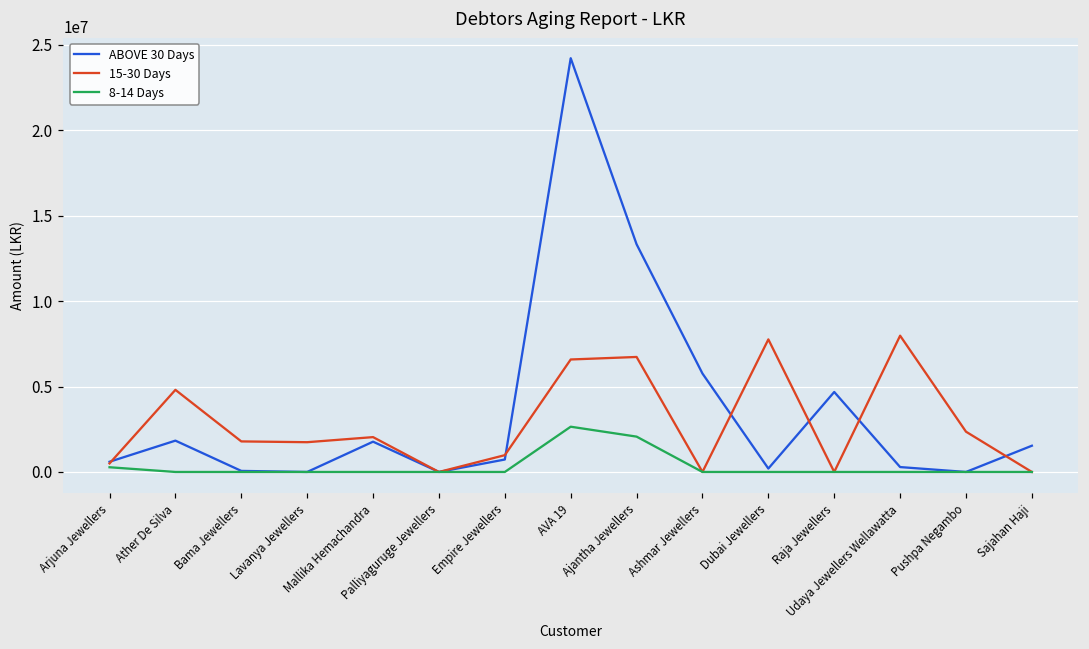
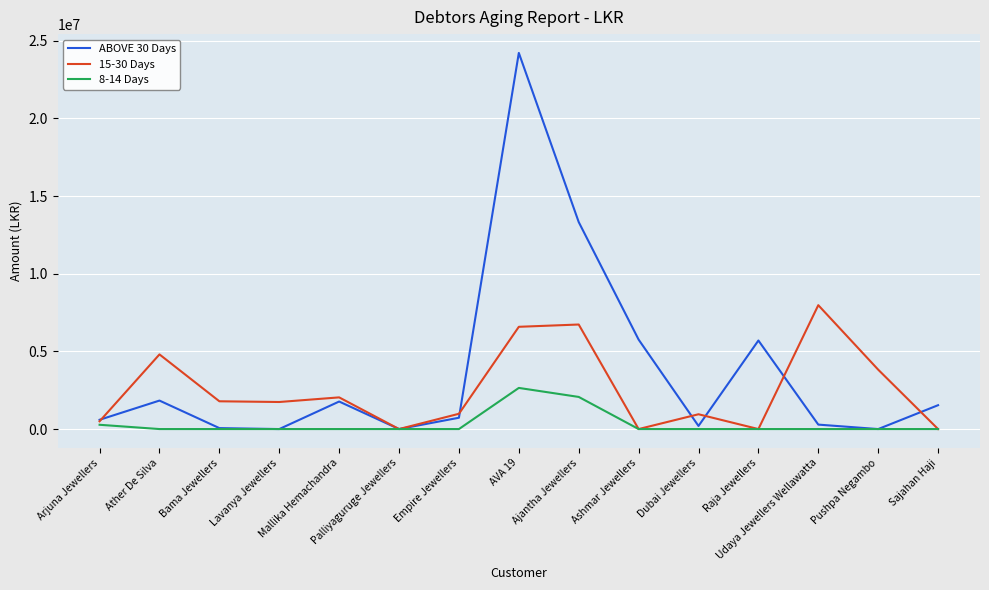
  {
    "ABOVE 30 Days": {
      "Ather De Silva": 1800000,
      "Mallika Hemachandra": 1800000,
      "Empire Jewellers": 700000,
      "AVA 19": 24200000,
      "Ajantha Jewellers": 13300000,
      "Ashmar Jewellers": 5800000,
      "Dubai Jewellers": 200000,
-     "Raja Jewellers": 4700000,
+     "Raja Jewellers": 5700000,
      "Udaya Jewellers Wellawatta": 300000,
      "Sajahan Haji": 1500000
    },
    "15-30 Days": {
      "Ather De Silva": 4800000,
      "Bama Jewellers": 1800000,
      "Lavanya Jewellers": 1700000,
      "Mallika Hemachandra": 2000000,
      "Empire Jewellers": 1000000,
      "AVA 19": 6600000,
      "Ajantha Jewellers": 6700000,
-     "Dubai Jewellers": 7800000,
+     "Dubai Jewellers": 1000000,
      "Udaya Jewellers Wellawatta": 8000000,
-     "Pushpa Negambo": 2400000
+     "Pushpa Negambo": 3800000
    },
    "8-14 Days": {
      "Arjuna Jewellers": 300000,
      "Ather De Silva": 0,
      "Mallika Hemachandra": 0,
      "Empire Jewellers": 0,
      "AVA 19": 2600000,
      "Ajantha Jewellers": 2100000,
      "Dubai Jewellers": 0,
      "Udaya Jewellers Wellawatta": 0
    }
  }
